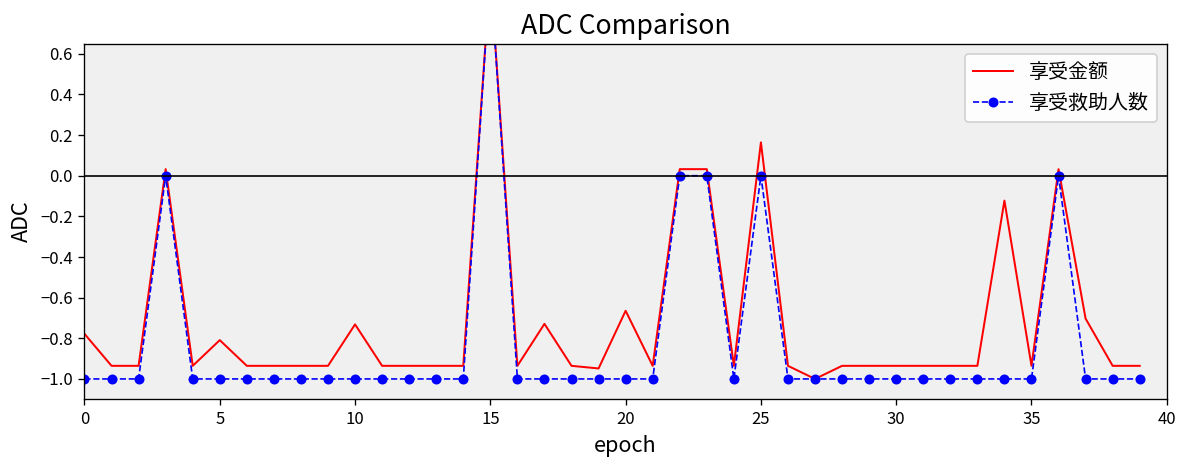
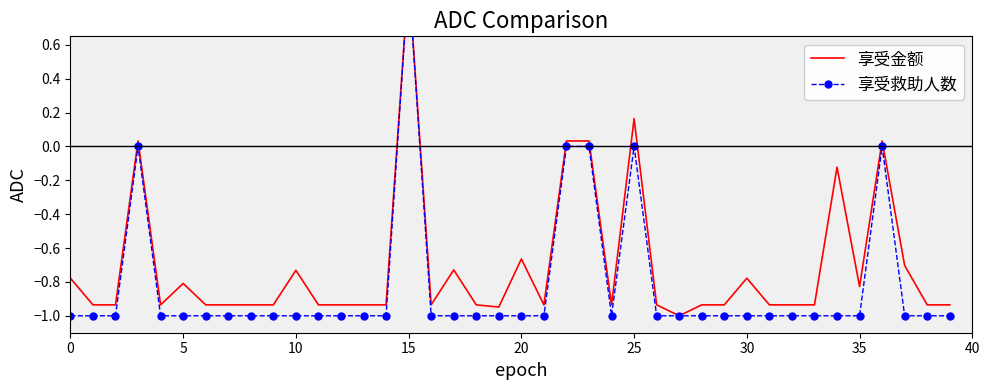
  {
    "享受金额": {
      "0": -0.78,
      "5": -0.81,
      "10": -0.73,
      "20": -0.66,
      "25": 0.16,
-     "30": -0.94,
-     "35": -0.94
+     "30": -0.78,
+     "35": -0.83
    },
    "享受救助人数": {
      "0": -1.00,
      "5": -1.00,
      "10": -1.00,
      "20": -1.00,
      "25": 0.00,
      "30": -1.00,
      "35": -1.00
    }
  }
